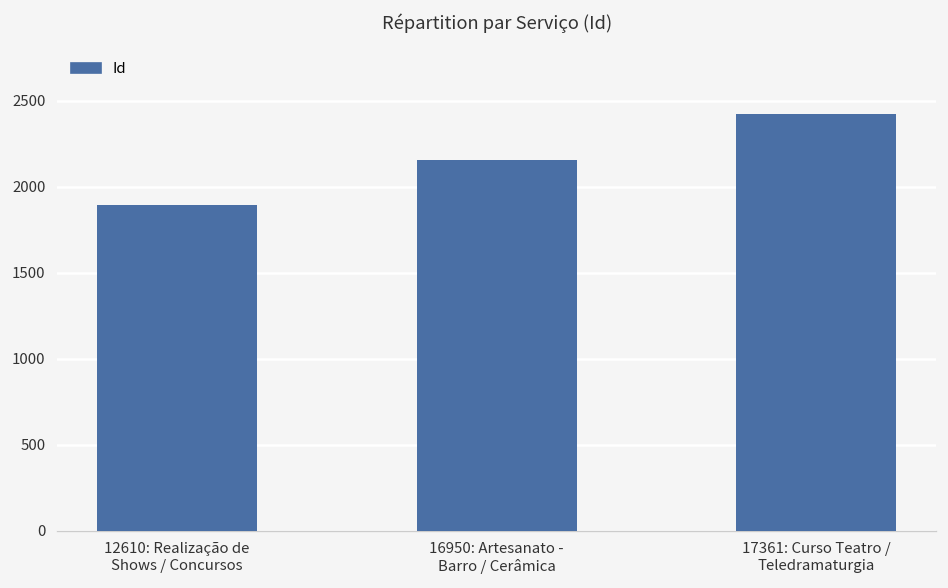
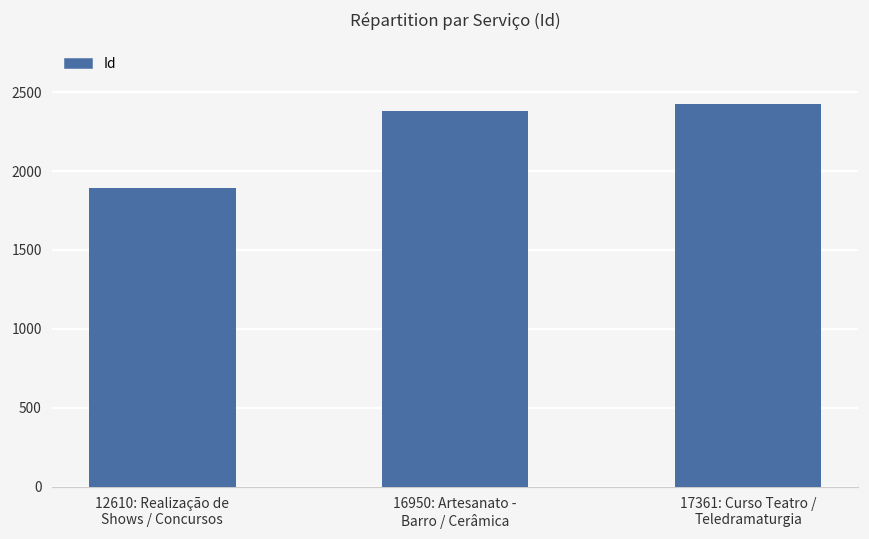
  {
    "12610: Realização de Shows / Concursos": 1890,
-   "16950: Artesanato - Barro / Cerâmica": 2150,
+   "16950: Artesanato - Barro / Cerâmica": 2380,
    "17361: Curso Teatro / Teledramaturgia": 2420
  }
